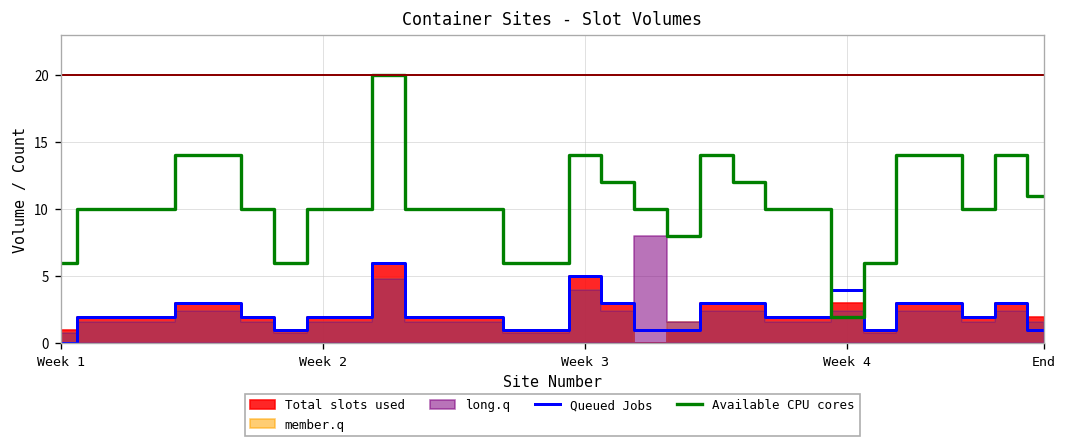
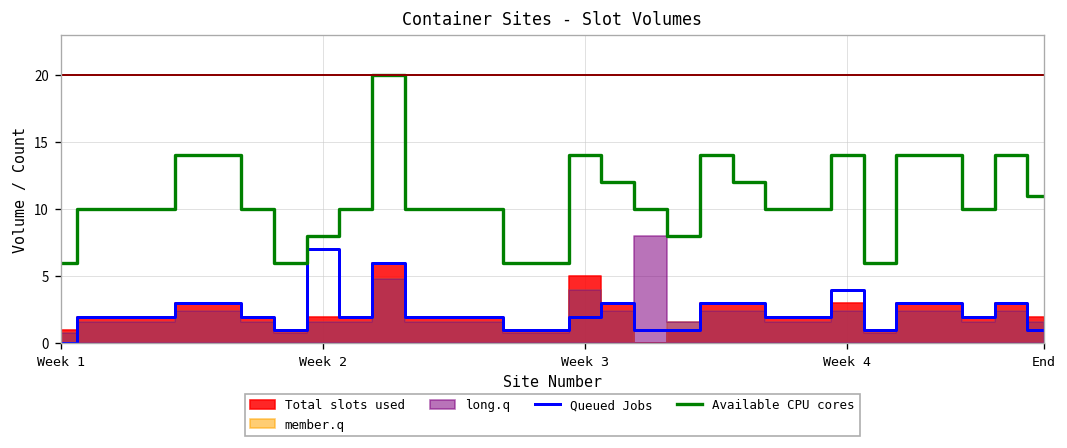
  {
    "Queued Jobs": {
      "Week 1": 0,
-     "Week 2": 2,
-     "Week 3": 5,
+     "Week 2": 7,
+     "Week 3": 2,
      "Week 4": 4,
      "End": 1
    },
    "Available CPU cores": {
      "Week 1": 6,
-     "Week 2": 10,
+     "Week 2": 8,
      "Week 3": 14,
-     "Week 4": 2,
+     "Week 4": 14,
      "End": 11
    }
  }
